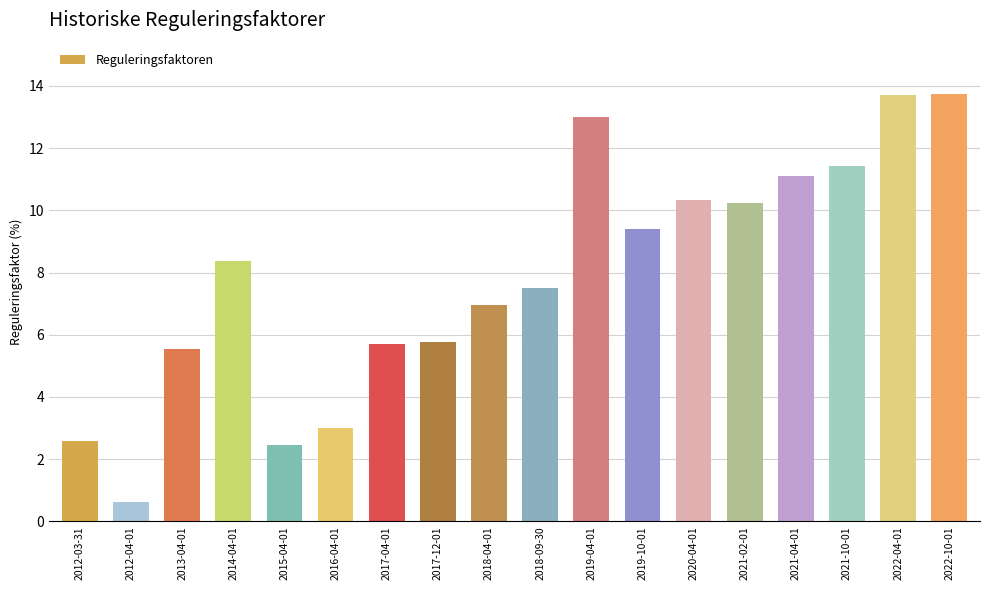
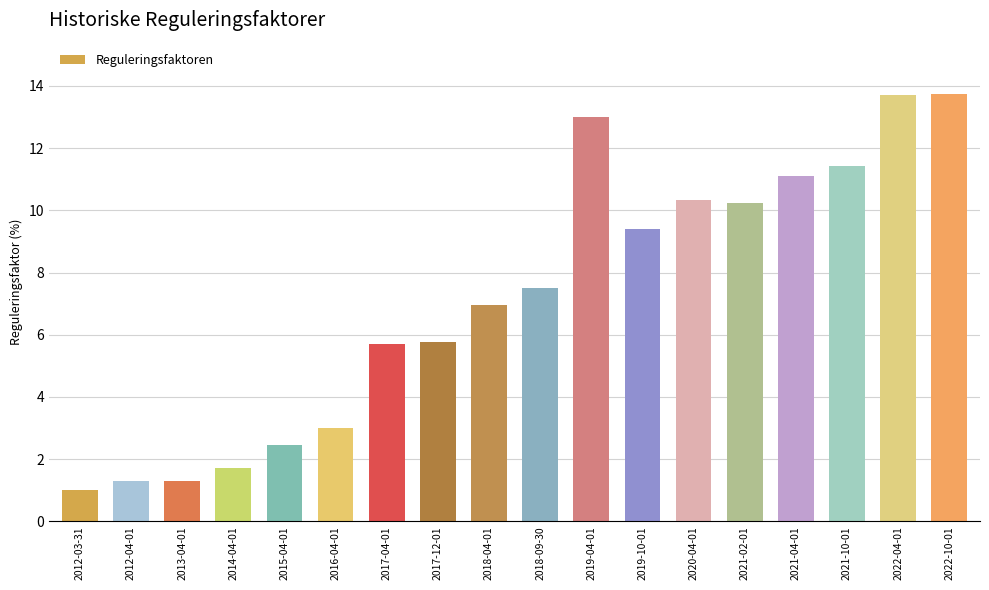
  {
-   "2012-03-31": 2.6,
-   "2012-04-01": 0.6,
-   "2013-04-01": 5.5,
-   "2014-04-01": 8.4,
+   "2012-03-31": 1.0,
+   "2012-04-01": 1.3,
+   "2013-04-01": 1.3,
+   "2014-04-01": 1.7,
    "2015-04-01": 2.5,
    "2016-04-01": 3.0,
    "2017-04-01": 5.7,
    "2017-12-01": 5.8,
    "2018-04-01": 7.0,
    "2018-09-30": 7.5,
    "2019-04-01": 13.0,
    "2019-10-01": 9.4,
    "2020-04-01": 10.3,
    "2021-02-01": 10.2,
    "2021-04-01": 11.1,
    "2021-10-01": 11.4,
    "2022-04-01": 13.7,
    "2022-10-01": 13.7
  }
